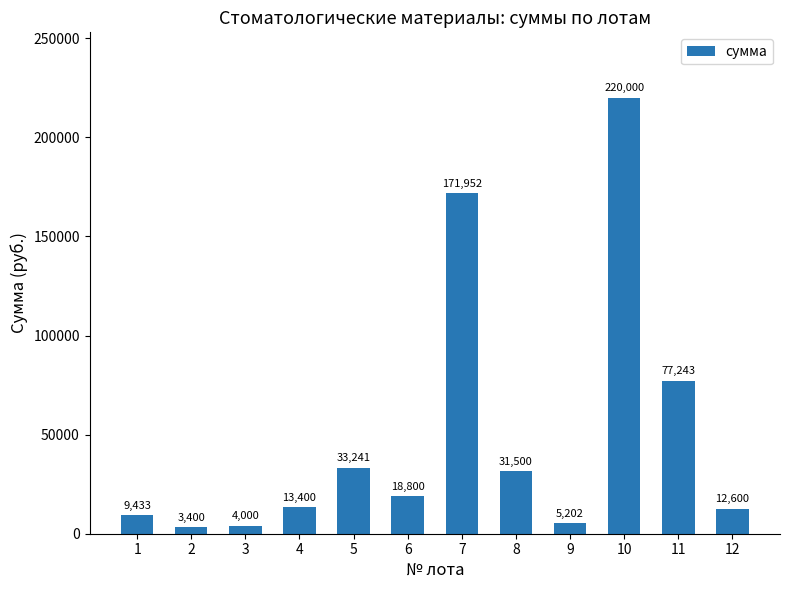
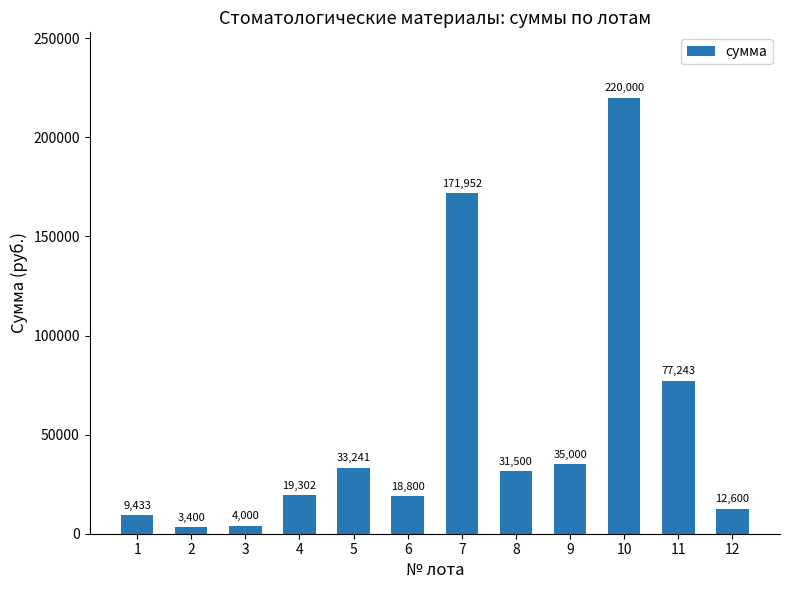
  {
    "1": "9,433",
    "2": "3,400",
    "3": "4,000",
-   "4": "13,400",
+   "4": "19,302",
    "5": "33,241",
    "6": "18,800",
    "7": "171,952",
    "8": "31,500",
-   "9": "5,202",
+   "9": "35,000",
    "10": "220,000",
    "11": "77,243",
    "12": "12,600"
  }
